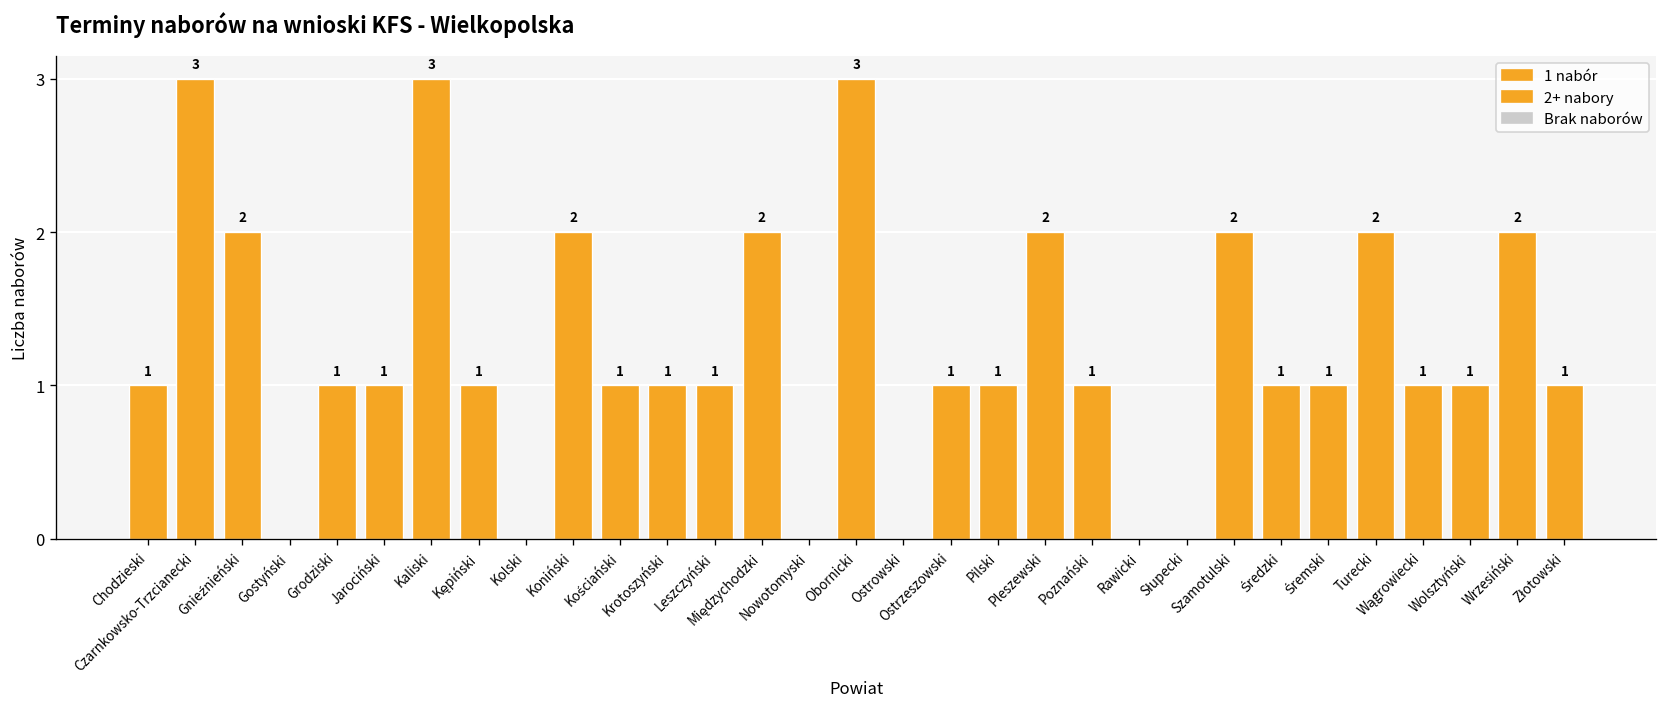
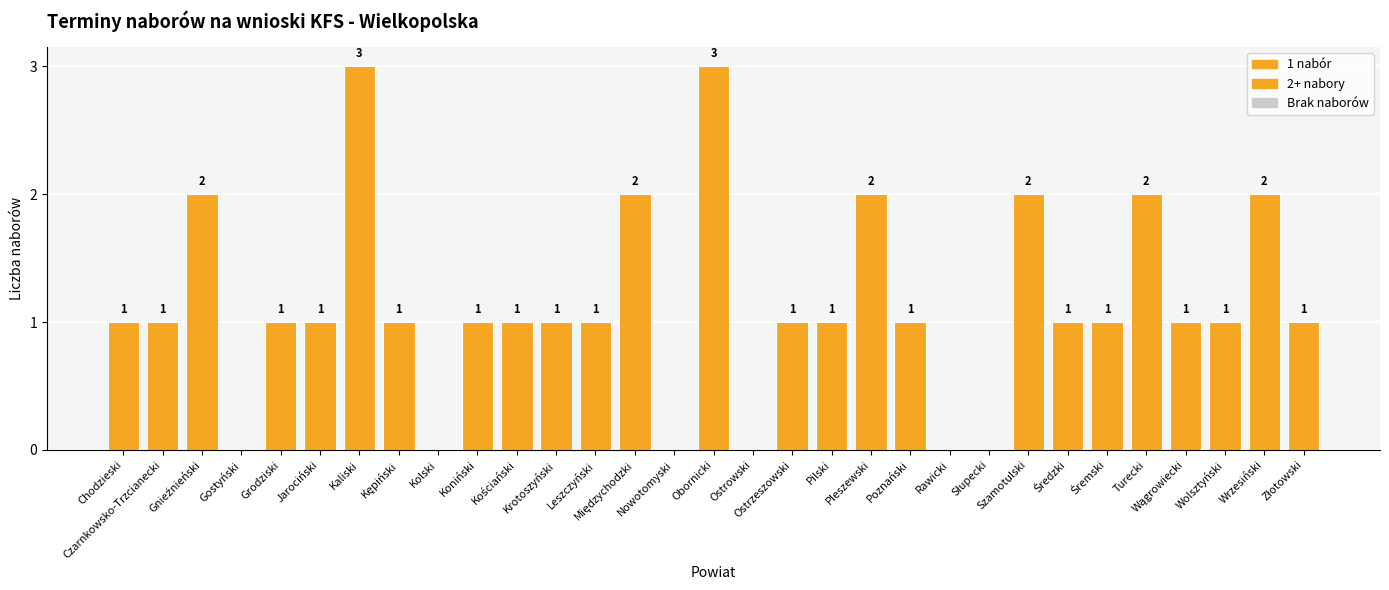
  {
    "Chodzieski": 1,
-   "Czarnkowsko-Trzcianecki": 3,
+   "Czarnkowsko-Trzcianecki": 1,
    "Gnieźnieński": 2,
    "Grodziski": 1,
    "Jarociński": 1,
    "Kaliski": 3,
    "Kępiński": 1,
-   "Koniński": 2,
+   "Koniński": 1,
    "Kościański": 1,
    "Krotoszyński": 1,
    "Leszczyński": 1,
    "Międzychodzki": 2,
    "Obornicki": 3,
    "Ostrzeszowski": 1,
    "Pilski": 1,
    "Pleszewski": 2,
    "Poznański": 1,
    "Szamotulski": 2,
    "Średzki": 1,
    "Śremski": 1,
    "Turecki": 2,
    "Wągrowiecki": 1,
    "Wolsztyński": 1,
    "Wrzesiński": 2,
    "Złotowski": 1
  }
